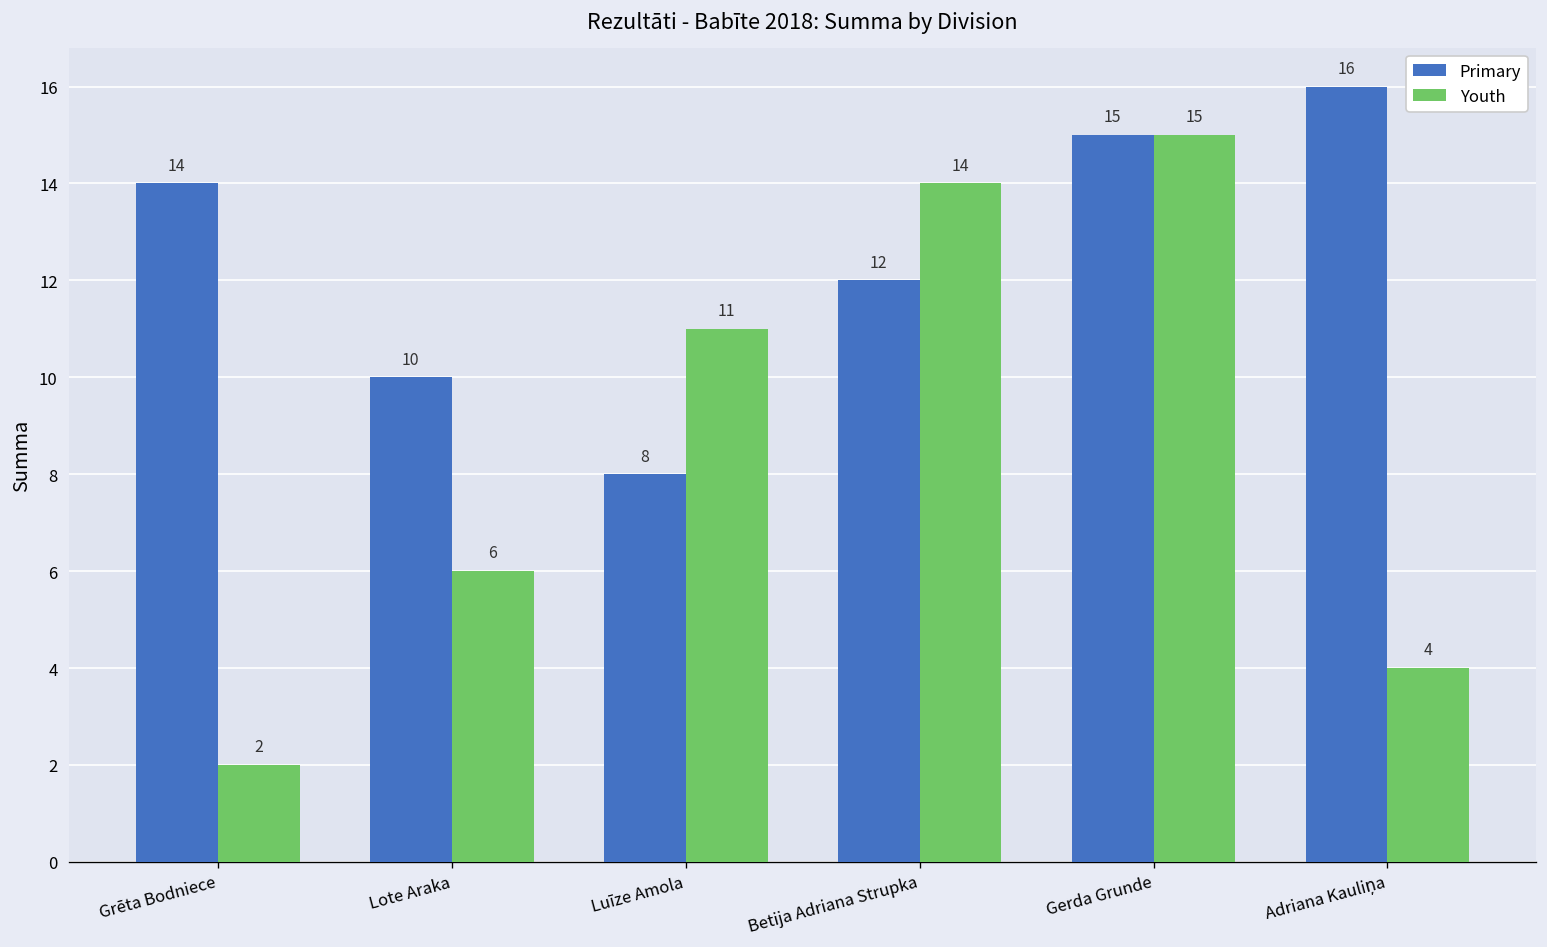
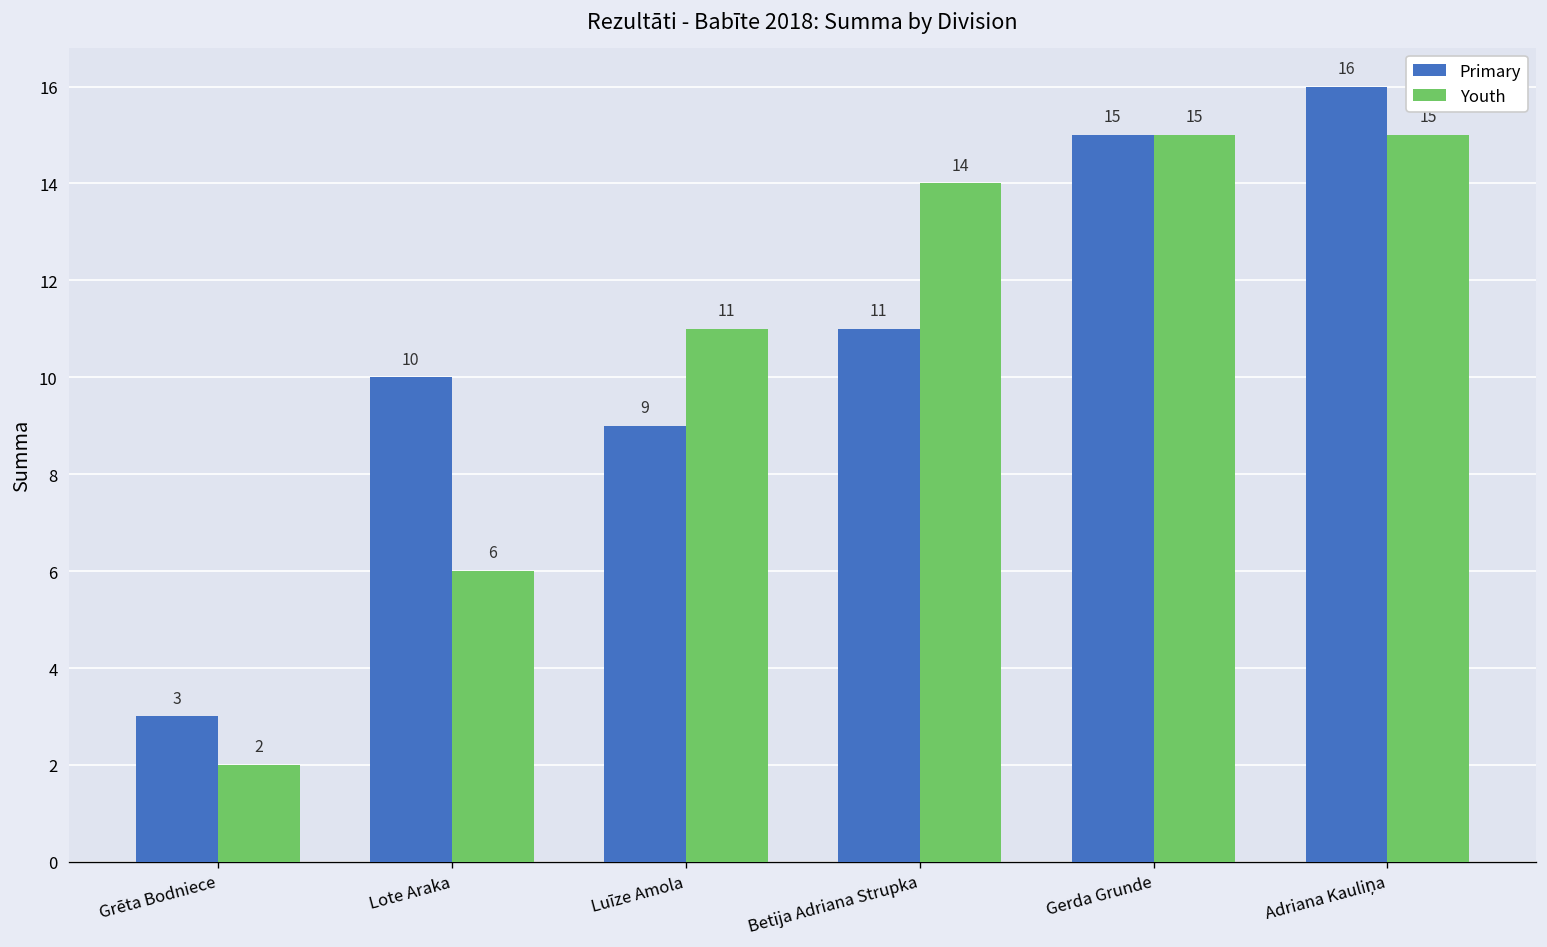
  {
    "Primary": {
-     "Grēta Bodniece": 14,
+     "Grēta Bodniece": 3,
      "Lote Araka": 10,
-     "Luīze Amola": 8,
-     "Betija Adriana Strupka": 12,
+     "Luīze Amola": 9,
+     "Betija Adriana Strupka": 11,
      "Gerda Grunde": 15,
      "Adriana Kauliņa": 16
    },
    "Youth": {
-     "Adriana Kauliņa": 4
+     "Adriana Kauliņa": 15
    }
  }
